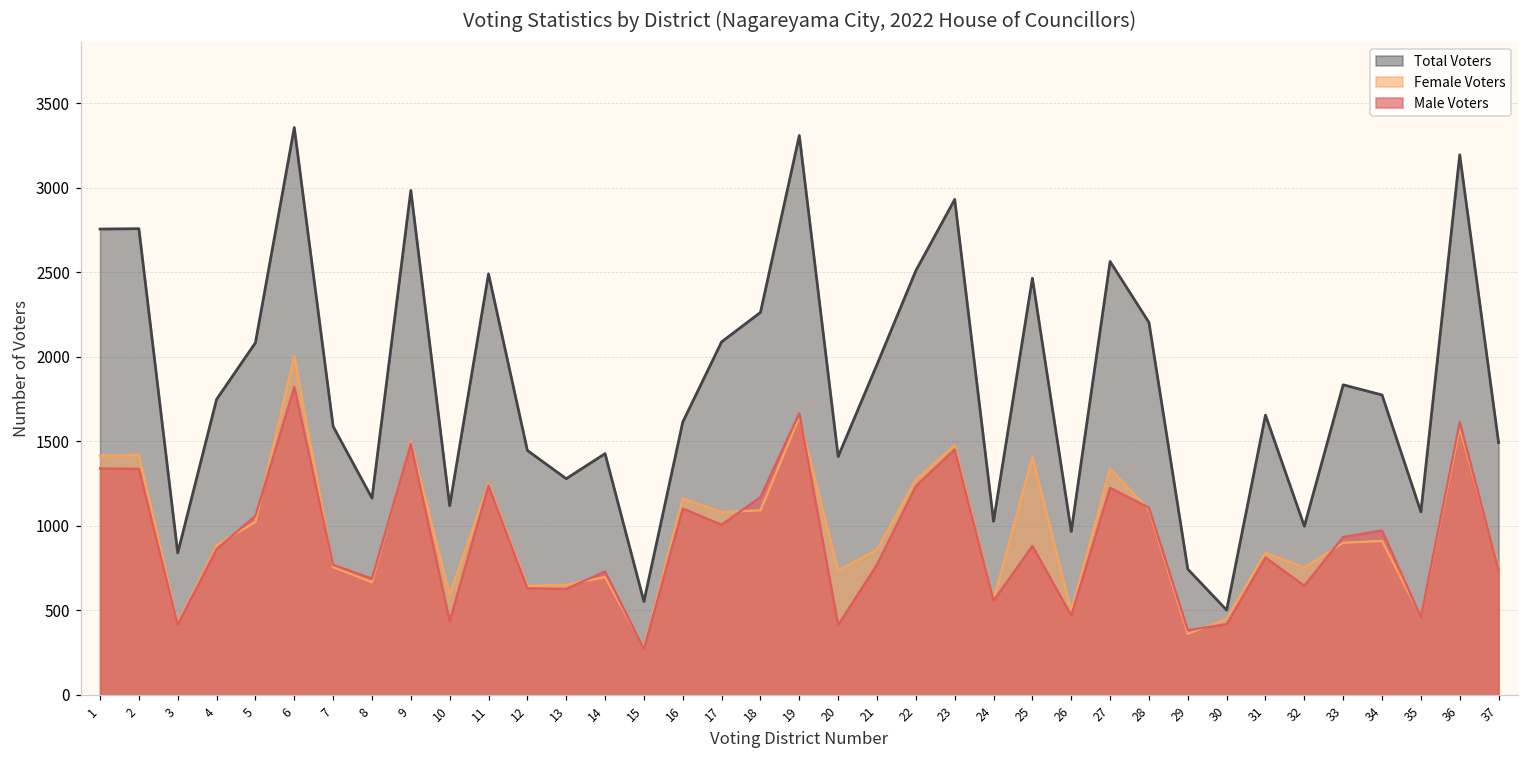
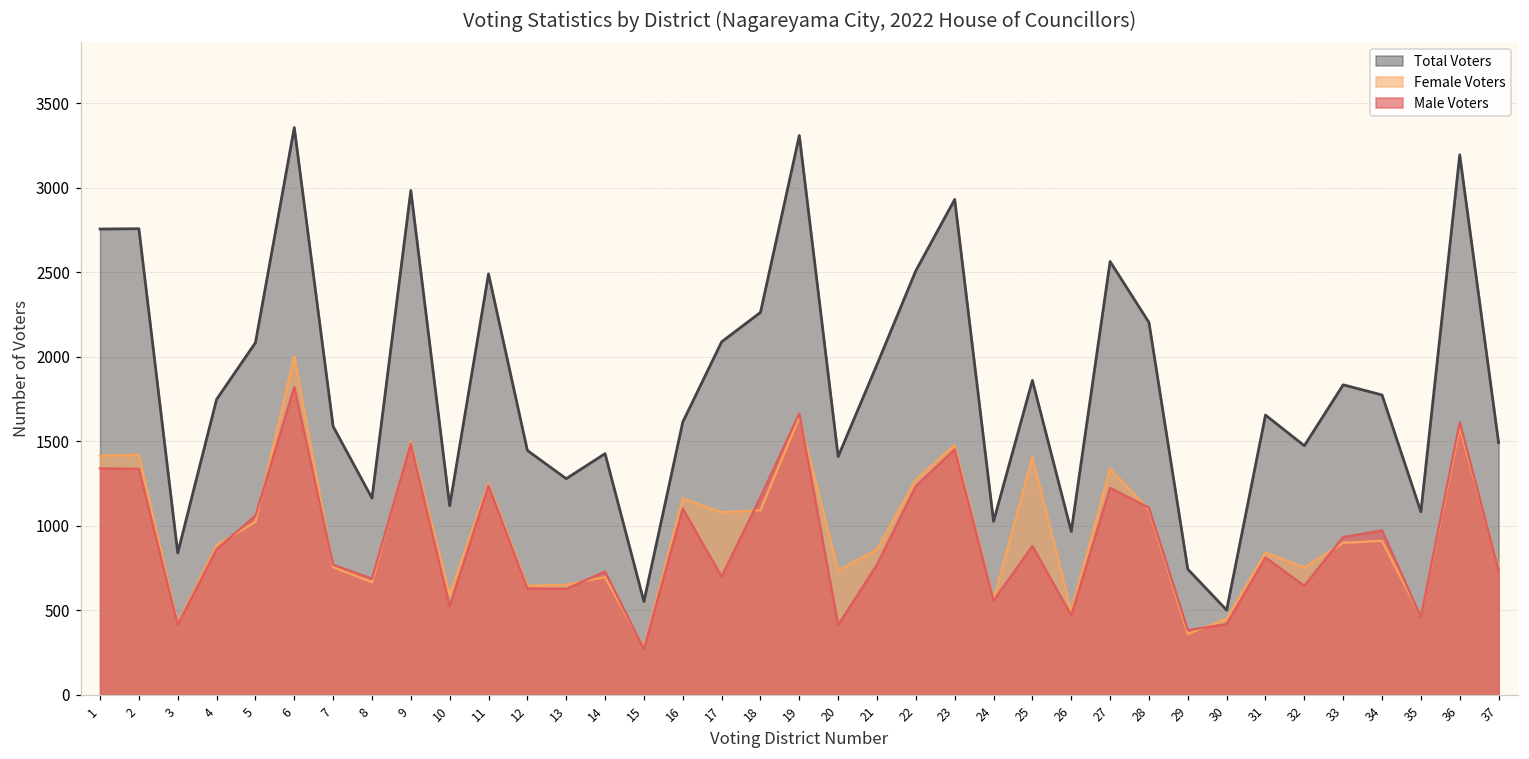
  {
    "Total Voters": {
      "1": 2760,
      "2": 2760,
      "3": 840,
      "4": 1750,
      "5": 2080,
      "6": 3360,
      "7": 1590,
      "8": 1160,
      "9": 2980,
      "10": 1120,
      "11": 2490,
      "12": 1450,
      "13": 1280,
      "14": 1430,
      "15": 550,
      "16": 1610,
      "17": 2090,
      "18": 2260,
      "19": 3310,
      "20": 1410,
      "21": 1950,
      "22": 2510,
      "23": 2930,
      "24": 1030,
-     "25": 2460,
+     "25": 1860,
      "26": 970,
      "27": 2560,
      "28": 2200,
      "29": 740,
      "30": 500,
      "31": 1660,
-     "32": 1000,
+     "32": 1470,
      "33": 1830,
      "34": 1770,
      "35": 1080,
      "36": 3190,
      "37": 1490
    },
    "Female Voters": {
      "1": 1420,
      "2": 1420,
      "4": 890,
      "5": 1020,
      "6": 2000,
      "8": 670,
      "10": 590,
      "13": 650,
      "14": 700,
      "16": 1160,
      "17": 1080,
      "18": 1090,
      "19": 1640,
      "20": 740,
      "21": 860,
      "22": 1270,
      "23": 1480,
      "25": 1410,
      "26": 500,
      "27": 1340,
      "29": 360,
      "30": 450,
      "31": 840,
      "32": 750,
      "33": 900,
      "34": 910,
      "36": 1580,
      "37": 760
    },
    "Male Voters": {
      "1": 1340,
      "2": 1340,
      "4": 860,
      "5": 1060,
      "6": 1820,
      "8": 690,
-     "10": 440,
+     "10": 530,
      "13": 630,
      "14": 730,
      "16": 1100,
-     "17": 1010,
+     "17": 700,
      "18": 1170,
      "19": 1670,
      "20": 410,
      "21": 770,
      "22": 1240,
      "23": 1450,
      "25": 880,
      "26": 470,
      "27": 1230,
      "29": 380,
      "30": 420,
      "31": 810,
      "32": 650,
      "33": 930,
      "34": 970,
      "36": 1610,
      "37": 740
    }
  }
